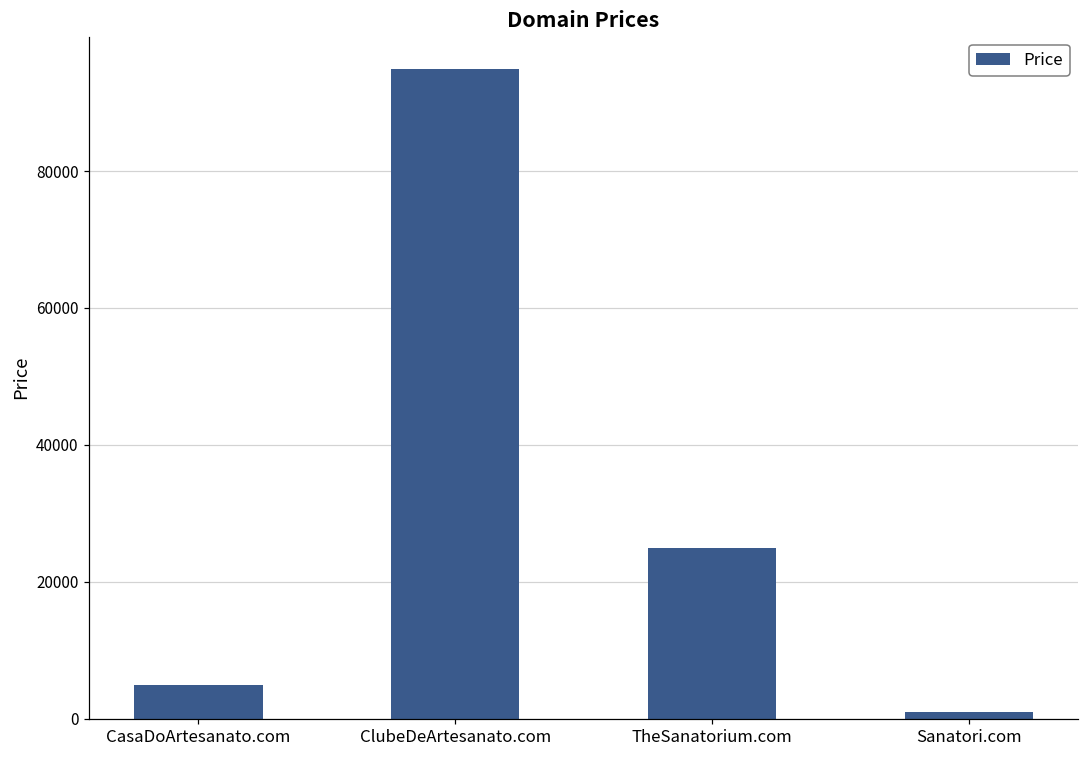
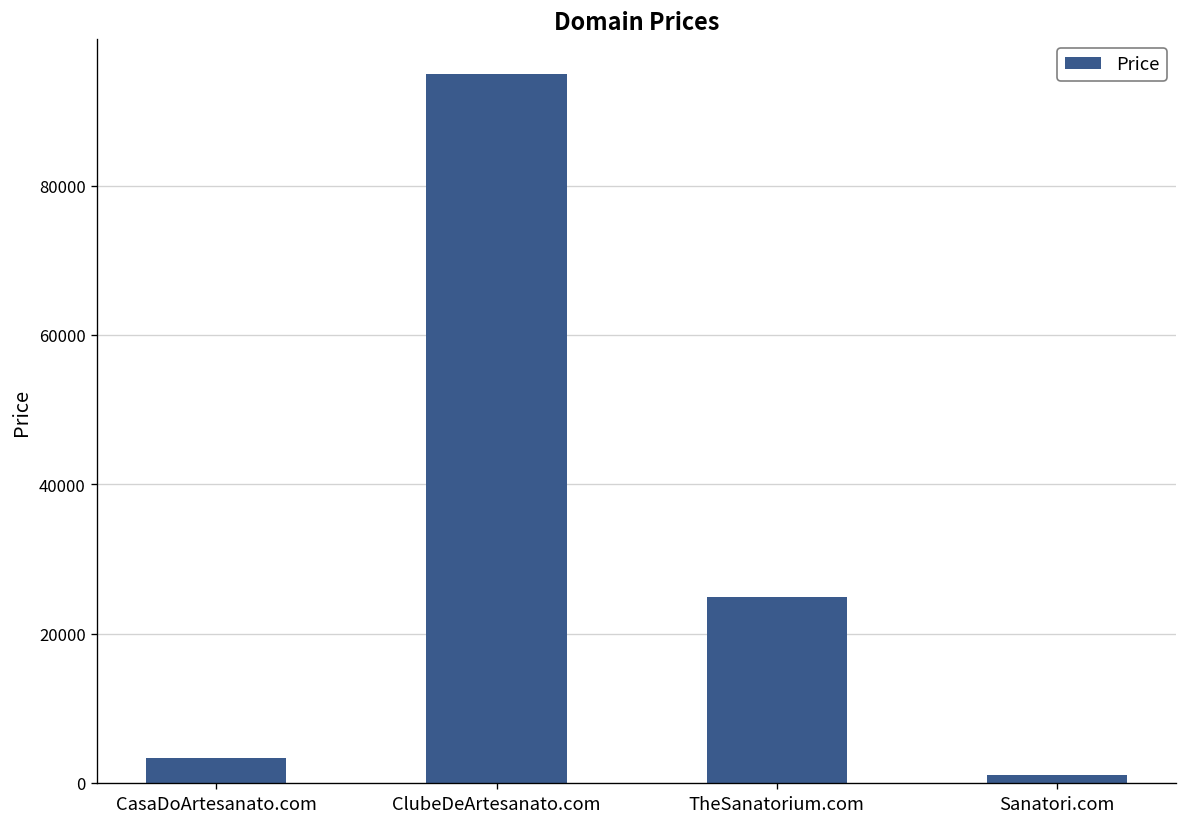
  {
-   "CasaDoArtesanato.com": 5000,
+   "CasaDoArtesanato.com": 3000,
    "ClubeDeArtesanato.com": 95000,
    "TheSanatorium.com": 25000,
    "Sanatori.com": 1000
  }
